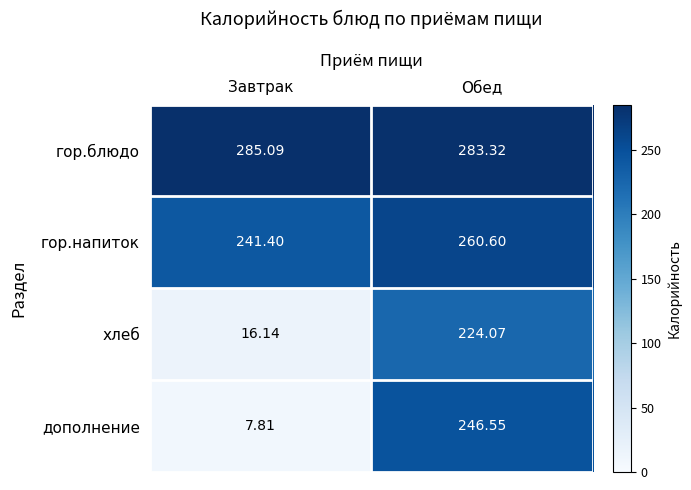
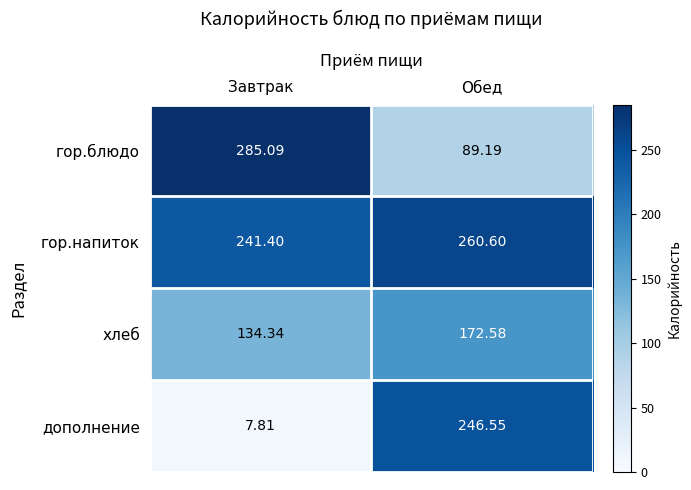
  {
    "гор.блюдо": {
      "Завтрак": 285.09,
-     "Обед": 283.32
+     "Обед": 89.19
    },
    "гор.напиток": {
      "Завтрак": 241.40,
      "Обед": 260.60
    },
    "хлеб": {
-     "Завтрак": 16.14,
-     "Обед": 224.07
+     "Завтрак": 134.34,
+     "Обед": 172.58
    },
    "дополнение": {
      "Завтрак": 7.81,
      "Обед": 246.55
    }
  }
